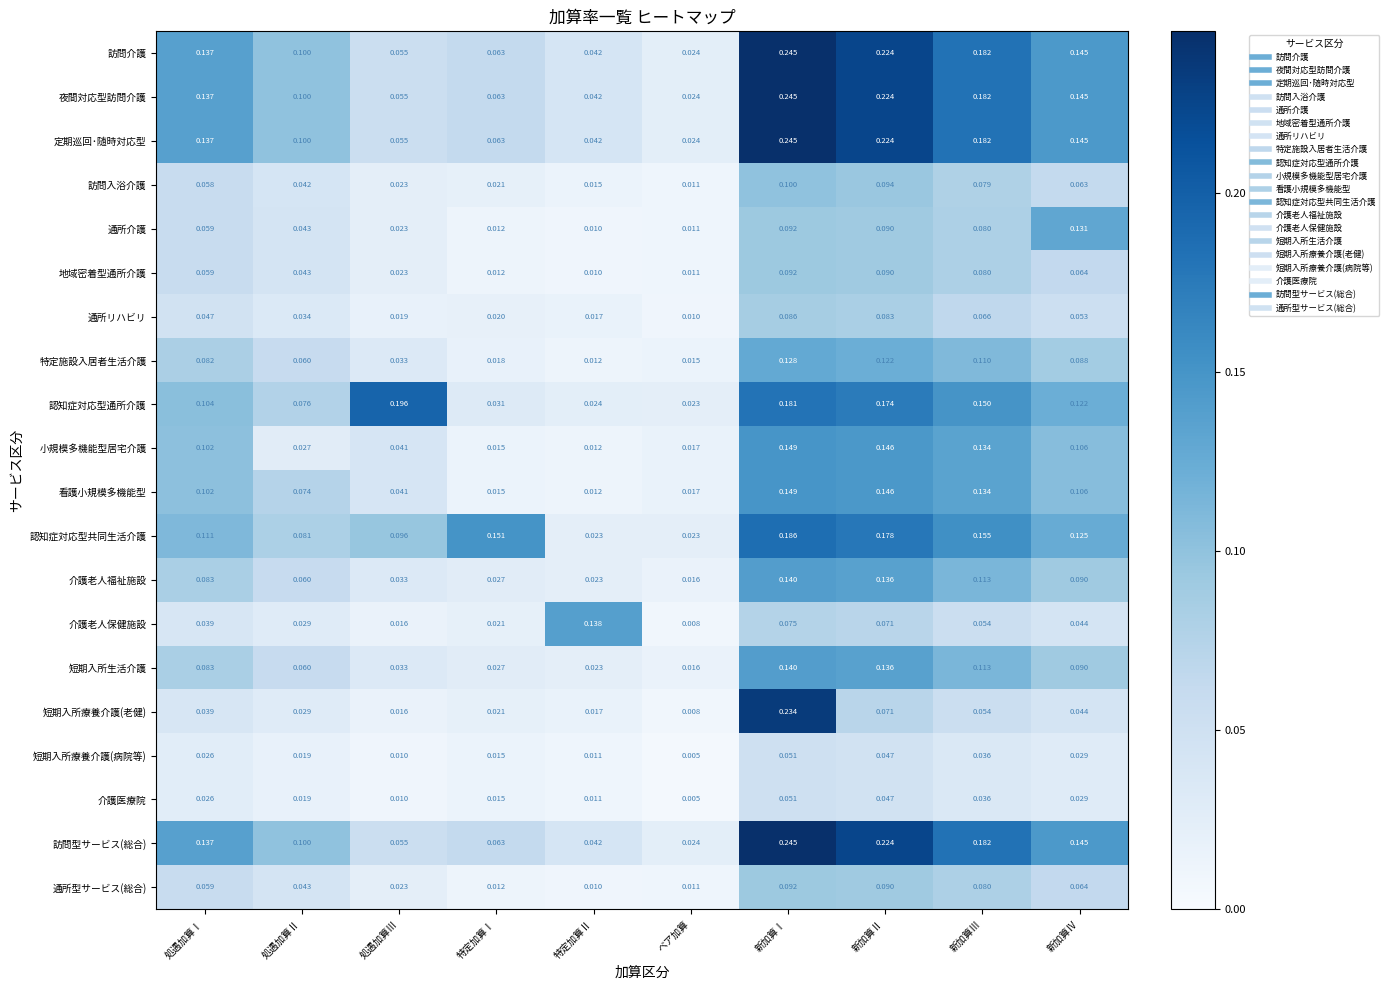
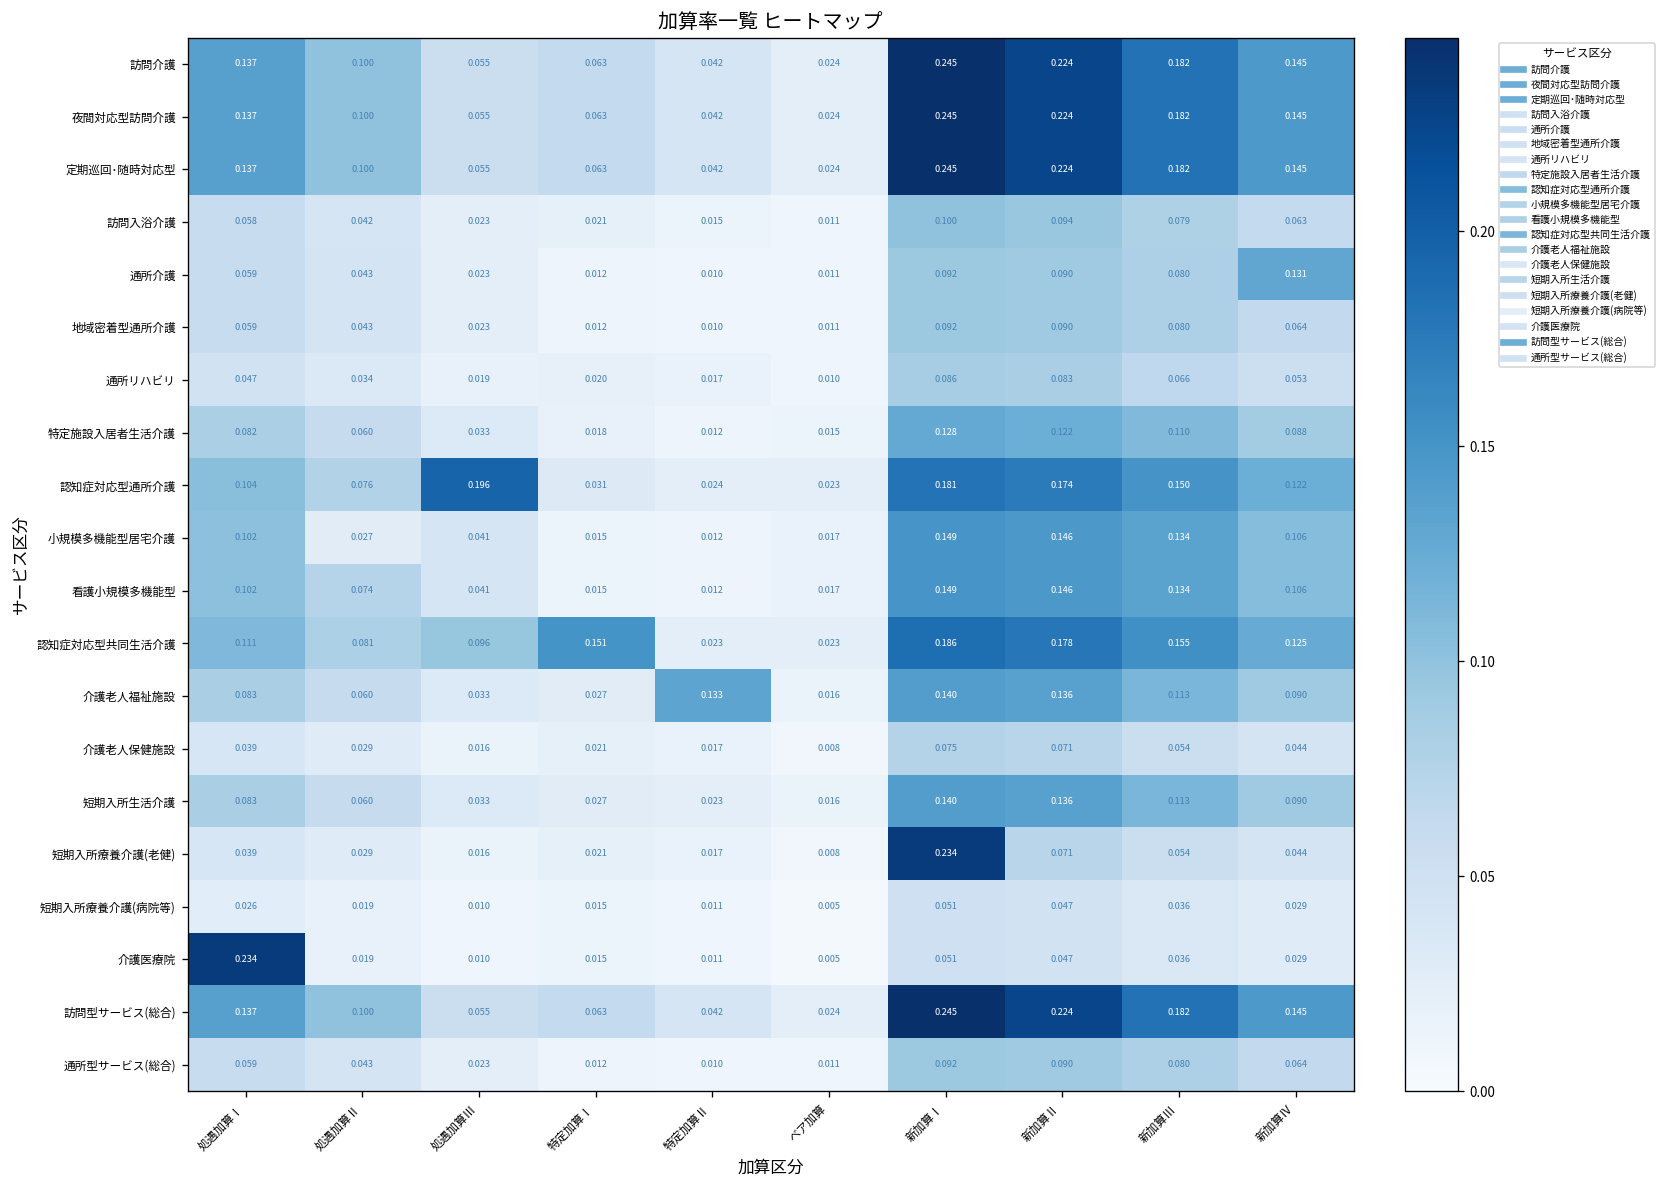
  {
    "訪問介護": {
      "処遇加算Ⅰ": 0.137,
      "処遇加算Ⅱ": 0.100,
      "処遇加算Ⅲ": 0.055,
      "特定加算Ⅰ": 0.063,
      "特定加算Ⅱ": 0.042,
      "ベア加算": 0.024,
      "新加算Ⅰ": 0.245,
      "新加算Ⅱ": 0.224,
      "新加算Ⅲ": 0.182,
      "新加算Ⅳ": 0.145
    },
    "夜間対応型訪問介護": {
      "処遇加算Ⅰ": 0.137,
      "処遇加算Ⅱ": 0.100,
      "処遇加算Ⅲ": 0.055,
      "特定加算Ⅰ": 0.063,
      "特定加算Ⅱ": 0.042,
      "ベア加算": 0.024,
      "新加算Ⅰ": 0.245,
      "新加算Ⅱ": 0.224,
      "新加算Ⅲ": 0.182,
      "新加算Ⅳ": 0.145
    },
    "定期巡回･随時対応型": {
      "処遇加算Ⅰ": 0.137,
      "処遇加算Ⅱ": 0.100,
      "処遇加算Ⅲ": 0.055,
      "特定加算Ⅰ": 0.063,
      "特定加算Ⅱ": 0.042,
      "ベア加算": 0.024,
      "新加算Ⅰ": 0.245,
      "新加算Ⅱ": 0.224,
      "新加算Ⅲ": 0.182,
      "新加算Ⅳ": 0.145
    },
    "訪問入浴介護": {
      "処遇加算Ⅰ": 0.058,
      "処遇加算Ⅱ": 0.042,
      "処遇加算Ⅲ": 0.023,
      "特定加算Ⅰ": 0.021,
      "特定加算Ⅱ": 0.015,
      "ベア加算": 0.011,
      "新加算Ⅰ": 0.100,
      "新加算Ⅱ": 0.094,
      "新加算Ⅲ": 0.079,
      "新加算Ⅳ": 0.063
    },
    "通所介護": {
      "処遇加算Ⅰ": 0.059,
      "処遇加算Ⅱ": 0.043,
      "処遇加算Ⅲ": 0.023,
      "特定加算Ⅰ": 0.012,
      "特定加算Ⅱ": 0.010,
      "ベア加算": 0.011,
      "新加算Ⅰ": 0.092,
      "新加算Ⅱ": 0.090,
      "新加算Ⅲ": 0.080,
      "新加算Ⅳ": 0.131
    },
    "地域密着型通所介護": {
      "処遇加算Ⅰ": 0.059,
      "処遇加算Ⅱ": 0.043,
      "処遇加算Ⅲ": 0.023,
      "特定加算Ⅰ": 0.012,
      "特定加算Ⅱ": 0.010,
      "ベア加算": 0.011,
      "新加算Ⅰ": 0.092,
      "新加算Ⅱ": 0.090,
      "新加算Ⅲ": 0.080,
      "新加算Ⅳ": 0.064
    },
    "通所リハビリ": {
      "処遇加算Ⅰ": 0.047,
      "処遇加算Ⅱ": 0.034,
      "処遇加算Ⅲ": 0.019,
      "特定加算Ⅰ": 0.020,
      "特定加算Ⅱ": 0.017,
      "ベア加算": 0.010,
      "新加算Ⅰ": 0.086,
      "新加算Ⅱ": 0.083,
      "新加算Ⅲ": 0.066,
      "新加算Ⅳ": 0.053
    },
    "特定施設入居者生活介護": {
      "処遇加算Ⅰ": 0.082,
      "処遇加算Ⅱ": 0.060,
      "処遇加算Ⅲ": 0.033,
      "特定加算Ⅰ": 0.018,
      "特定加算Ⅱ": 0.012,
      "ベア加算": 0.015,
      "新加算Ⅰ": 0.128,
      "新加算Ⅲ": 0.110,
      "新加算Ⅳ": 0.088
    },
    "認知症対応型通所介護": {
      "処遇加算Ⅰ": 0.104,
      "処遇加算Ⅱ": 0.076,
      "処遇加算Ⅲ": 0.196,
      "特定加算Ⅰ": 0.031,
      "特定加算Ⅱ": 0.024,
      "ベア加算": 0.023,
      "新加算Ⅰ": 0.181,
      "新加算Ⅱ": 0.174,
      "新加算Ⅲ": 0.150
    },
    "小規模多機能型居宅介護": {
      "処遇加算Ⅰ": 0.102,
      "処遇加算Ⅱ": 0.027,
      "処遇加算Ⅲ": 0.041,
      "特定加算Ⅰ": 0.015,
      "特定加算Ⅱ": 0.012,
      "ベア加算": 0.017,
      "新加算Ⅰ": 0.149,
      "新加算Ⅱ": 0.146,
      "新加算Ⅲ": 0.134,
      "新加算Ⅳ": 0.106
    },
    "看護小規模多機能型": {
      "処遇加算Ⅰ": 0.102,
      "処遇加算Ⅱ": 0.074,
      "処遇加算Ⅲ": 0.041,
      "特定加算Ⅰ": 0.015,
      "特定加算Ⅱ": 0.012,
      "ベア加算": 0.017,
      "新加算Ⅰ": 0.149,
      "新加算Ⅱ": 0.146,
      "新加算Ⅲ": 0.134,
      "新加算Ⅳ": 0.106
    },
    "認知症対応型共同生活介護": {
      "処遇加算Ⅰ": 0.111,
      "処遇加算Ⅱ": 0.081,
      "処遇加算Ⅲ": 0.096,
      "特定加算Ⅰ": 0.151,
      "特定加算Ⅱ": 0.023,
      "ベア加算": 0.023,
      "新加算Ⅰ": 0.186,
      "新加算Ⅱ": 0.178,
      "新加算Ⅲ": 0.155,
      "新加算Ⅳ": 0.125
    },
    "介護老人福祉施設": {
      "処遇加算Ⅰ": 0.083,
      "処遇加算Ⅱ": 0.060,
      "処遇加算Ⅲ": 0.033,
      "特定加算Ⅰ": 0.027,
-     "特定加算Ⅱ": 0.023,
+     "特定加算Ⅱ": 0.133,
      "ベア加算": 0.016,
      "新加算Ⅰ": 0.140,
      "新加算Ⅱ": 0.136,
      "新加算Ⅲ": 0.113,
      "新加算Ⅳ": 0.090
    },
    "介護老人保健施設": {
      "処遇加算Ⅰ": 0.039,
      "処遇加算Ⅱ": 0.029,
      "処遇加算Ⅲ": 0.016,
      "特定加算Ⅰ": 0.021,
-     "特定加算Ⅱ": 0.138,
+     "特定加算Ⅱ": 0.017,
      "ベア加算": 0.008,
      "新加算Ⅰ": 0.075,
      "新加算Ⅱ": 0.071,
      "新加算Ⅲ": 0.054,
      "新加算Ⅳ": 0.044
    },
    "短期入所生活介護": {
      "処遇加算Ⅰ": 0.083,
      "処遇加算Ⅱ": 0.060,
      "処遇加算Ⅲ": 0.033,
      "特定加算Ⅰ": 0.027,
      "特定加算Ⅱ": 0.023,
      "ベア加算": 0.016,
      "新加算Ⅰ": 0.140,
      "新加算Ⅱ": 0.136,
      "新加算Ⅲ": 0.113,
      "新加算Ⅳ": 0.090
    },
    "短期入所療養介護(老健)": {
      "処遇加算Ⅰ": 0.039,
      "処遇加算Ⅱ": 0.029,
      "処遇加算Ⅲ": 0.016,
      "特定加算Ⅰ": 0.021,
      "特定加算Ⅱ": 0.017,
      "ベア加算": 0.008,
      "新加算Ⅰ": 0.234,
      "新加算Ⅱ": 0.071,
      "新加算Ⅲ": 0.054,
      "新加算Ⅳ": 0.044
    },
    "短期入所療養介護(病院等)": {
      "処遇加算Ⅰ": 0.026,
      "処遇加算Ⅱ": 0.019,
      "処遇加算Ⅲ": 0.010,
      "特定加算Ⅰ": 0.015,
      "特定加算Ⅱ": 0.011,
      "ベア加算": 0.005,
      "新加算Ⅰ": 0.051,
      "新加算Ⅱ": 0.047,
      "新加算Ⅲ": 0.036,
      "新加算Ⅳ": 0.029
    },
    "介護医療院": {
-     "処遇加算Ⅰ": 0.026,
+     "処遇加算Ⅰ": 0.234,
      "処遇加算Ⅱ": 0.019,
      "処遇加算Ⅲ": 0.010,
      "特定加算Ⅰ": 0.015,
      "特定加算Ⅱ": 0.011,
      "ベア加算": 0.005,
      "新加算Ⅰ": 0.051,
      "新加算Ⅱ": 0.047,
      "新加算Ⅲ": 0.036,
      "新加算Ⅳ": 0.029
    },
    "訪問型サービス(総合)": {
      "処遇加算Ⅰ": 0.137,
      "処遇加算Ⅱ": 0.100,
      "処遇加算Ⅲ": 0.055,
      "特定加算Ⅰ": 0.063,
      "特定加算Ⅱ": 0.042,
      "ベア加算": 0.024,
      "新加算Ⅰ": 0.245,
      "新加算Ⅱ": 0.224,
      "新加算Ⅲ": 0.182,
      "新加算Ⅳ": 0.145
    },
    "通所型サービス(総合)": {
      "処遇加算Ⅰ": 0.059,
      "処遇加算Ⅱ": 0.043,
      "処遇加算Ⅲ": 0.023,
      "特定加算Ⅰ": 0.012,
      "特定加算Ⅱ": 0.010,
      "ベア加算": 0.011,
      "新加算Ⅰ": 0.092,
      "新加算Ⅱ": 0.090,
      "新加算Ⅲ": 0.080,
      "新加算Ⅳ": 0.064
    }
  }
